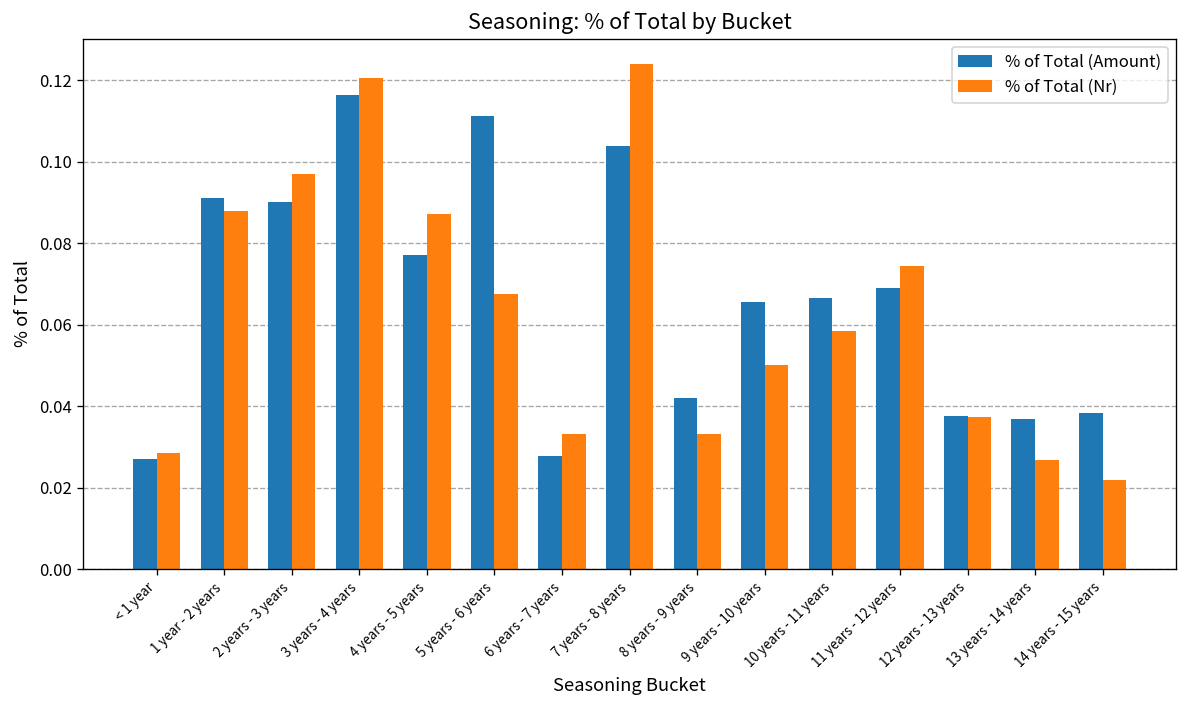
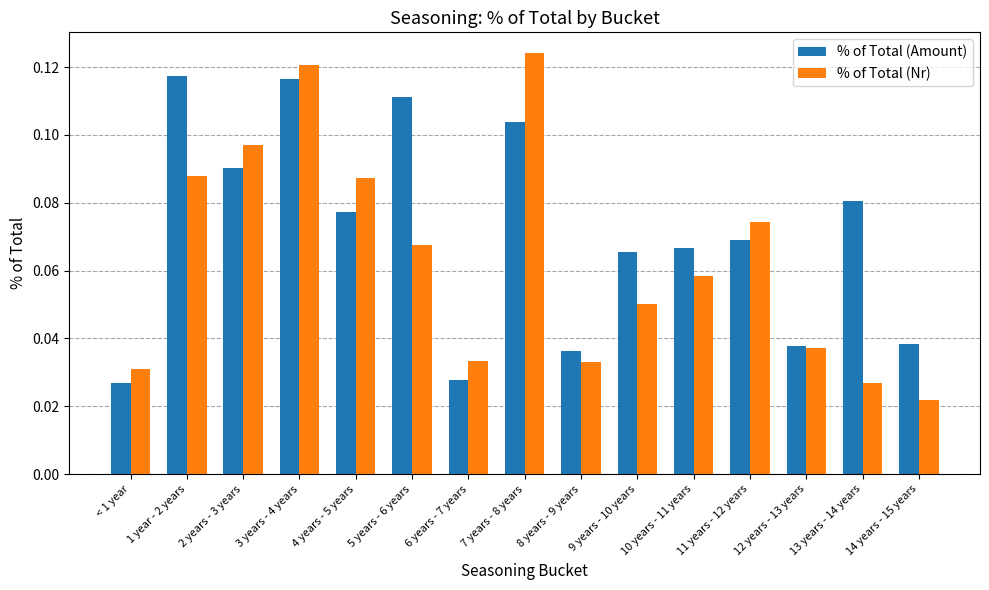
  {
    "% of Total (Amount)": {
      "< 1 year": 0.027,
-     "1 year - 2 years": 0.091,
+     "1 year - 2 years": 0.117,
      "2 years - 3 years": 0.090,
      "3 years - 4 years": 0.116,
      "4 years - 5 years": 0.077,
      "5 years - 6 years": 0.111,
      "6 years - 7 years": 0.028,
      "7 years - 8 years": 0.104,
-     "8 years - 9 years": 0.042,
+     "8 years - 9 years": 0.036,
      "9 years - 10 years": 0.066,
      "10 years - 11 years": 0.067,
      "11 years - 12 years": 0.069,
      "12 years - 13 years": 0.038,
-     "13 years - 14 years": 0.037,
+     "13 years - 14 years": 0.080,
      "14 years - 15 years": 0.038
    },
    "% of Total (Nr)": {
-     "< 1 year": 0.028,
+     "< 1 year": 0.031,
      "1 year - 2 years": 0.088,
      "2 years - 3 years": 0.097,
      "3 years - 4 years": 0.121,
      "4 years - 5 years": 0.087,
      "5 years - 6 years": 0.067,
      "6 years - 7 years": 0.033,
      "7 years - 8 years": 0.124,
      "8 years - 9 years": 0.033,
      "9 years - 10 years": 0.050,
      "10 years - 11 years": 0.058,
      "11 years - 12 years": 0.074,
      "12 years - 13 years": 0.037,
      "13 years - 14 years": 0.027,
      "14 years - 15 years": 0.022
    }
  }
